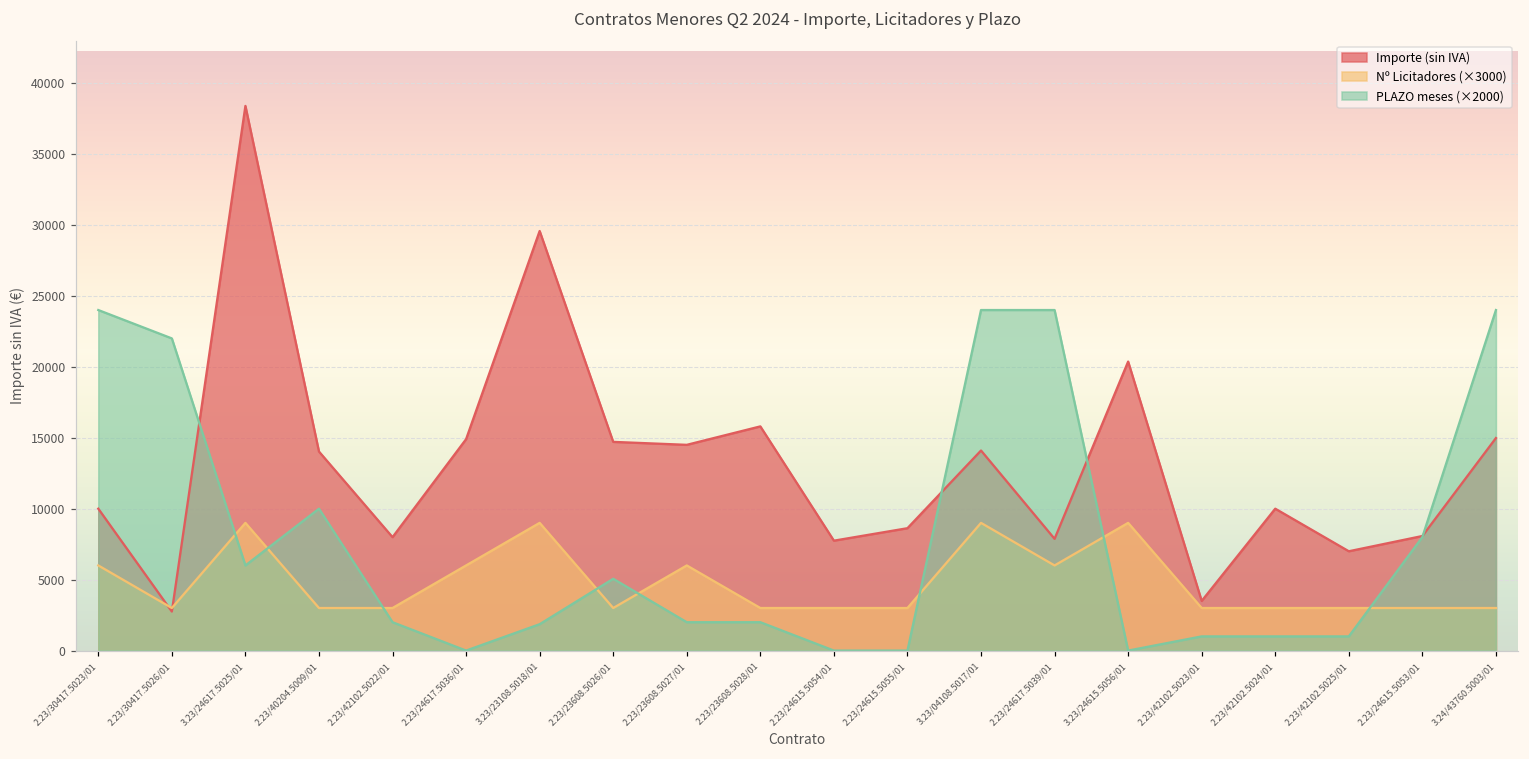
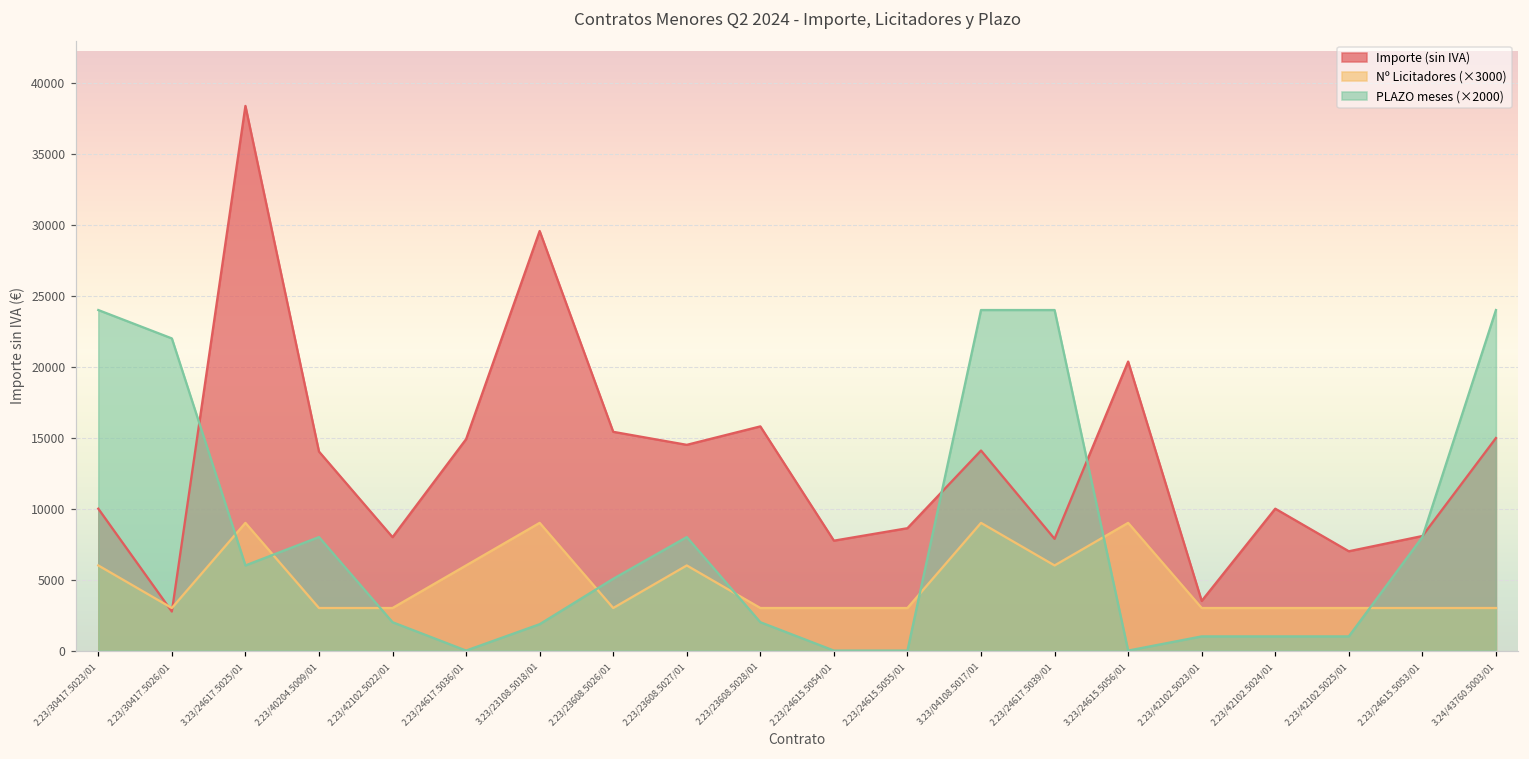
  {
    "Importe (sin IVA)": {
      "2.23/30417.5023/01": 10000,
      "2.23/30417.5026/01": 2800,
      "3.23/24617.5025/01": 38400,
      "2.23/40204.5009/01": 14000,
      "2.23/42102.5022/01": 8000,
      "2.23/24617.5036/01": 14900,
      "3.23/23108.5018/01": 29600,
-     "2.23/23608.5026/01": 14700,
+     "2.23/23608.5026/01": 15400,
      "2.23/23608.5027/01": 14500,
      "2.23/23608.5028/01": 15800,
      "2.23/24615.5054/01": 7700,
      "2.23/24615.5055/01": 8600,
      "3.23/04108.5017/01": 14100,
      "2.23/24617.5039/01": 7900,
      "3.23/24615.5056/01": 20400,
      "2.23/42102.5023/01": 3500,
      "2.23/42102.5024/01": 10000,
      "2.23/42102.5025/01": 7000,
      "3.24/43760.5003/01": 15000
    },
    "Nº Licitadores (×3000)": {
      "2.23/30417.5023/01": 6000,
      "2.23/30417.5026/01": 3000,
      "3.23/24617.5025/01": 9000,
      "2.23/40204.5009/01": 3000,
      "2.23/42102.5022/01": 3000,
      "2.23/24617.5036/01": 6000,
      "3.23/23108.5018/01": 9000,
      "2.23/23608.5026/01": 3000,
      "2.23/23608.5027/01": 6000,
      "2.23/23608.5028/01": 3000,
      "2.23/24615.5054/01": 3000,
      "2.23/24615.5055/01": 3000,
      "3.23/04108.5017/01": 9000,
      "2.23/24617.5039/01": 6000,
      "3.23/24615.5056/01": 9000,
      "2.23/42102.5023/01": 3000,
      "2.23/42102.5024/01": 3000,
      "2.23/42102.5025/01": 3000,
      "2.23/24615.5053/01": 3000,
      "3.24/43760.5003/01": 3000
    },
    "PLAZO meses (×2000)": {
      "2.23/30417.5023/01": 24000,
      "2.23/30417.5026/01": 22000,
      "3.23/24617.5025/01": 6000,
-     "2.23/40204.5009/01": 10000,
+     "2.23/40204.5009/01": 8000,
      "2.23/42102.5022/01": 2000,
      "2.23/24617.5036/01": 0,
      "3.23/23108.5018/01": 1900,
      "2.23/23608.5026/01": 5100,
-     "2.23/23608.5027/01": 2000,
+     "2.23/23608.5027/01": 8000,
      "2.23/23608.5028/01": 2000,
      "2.23/24615.5054/01": 0,
      "2.23/24615.5055/01": 0,
      "3.23/04108.5017/01": 24000,
      "2.23/24617.5039/01": 24000,
      "3.23/24615.5056/01": 0,
      "2.23/42102.5023/01": 1000,
      "2.23/42102.5024/01": 1000,
      "2.23/42102.5025/01": 1000,
      "3.24/43760.5003/01": 24000
    }
  }
